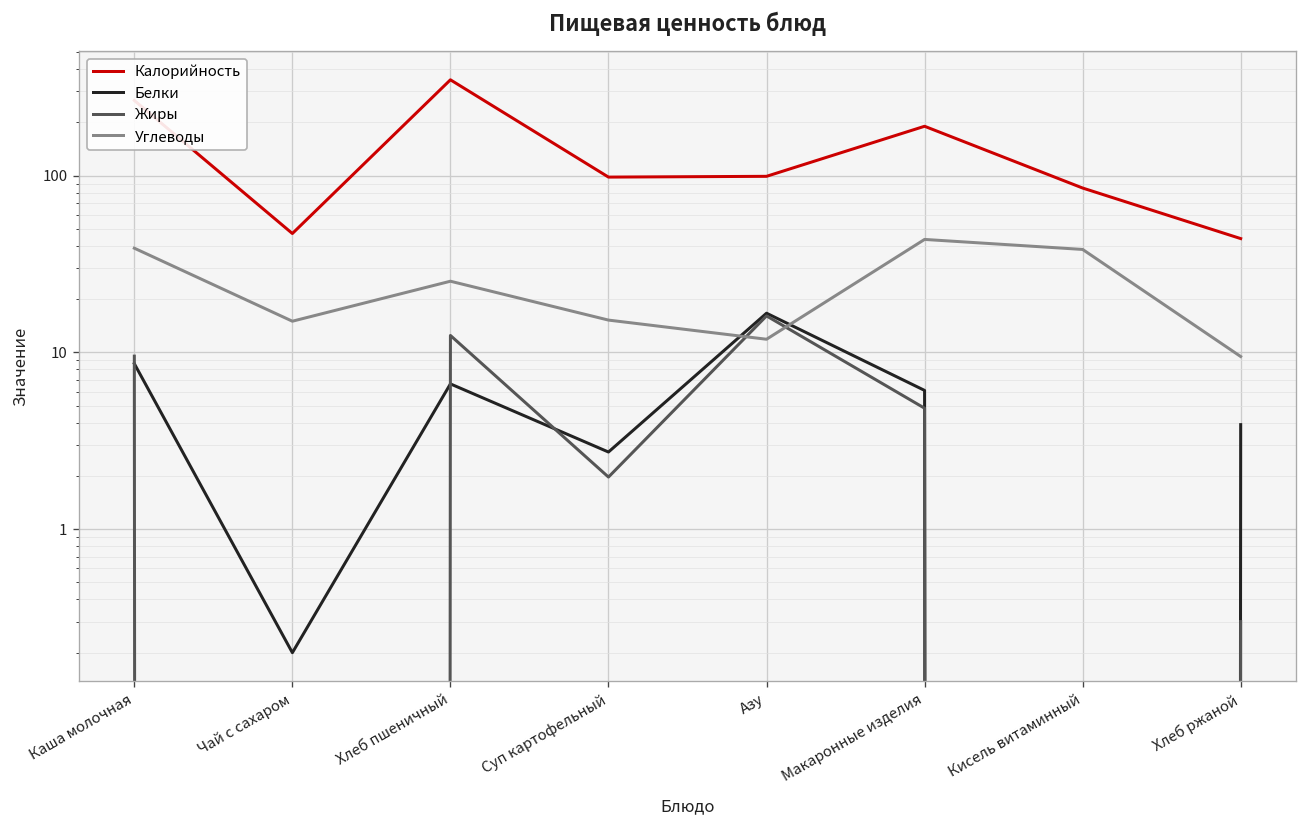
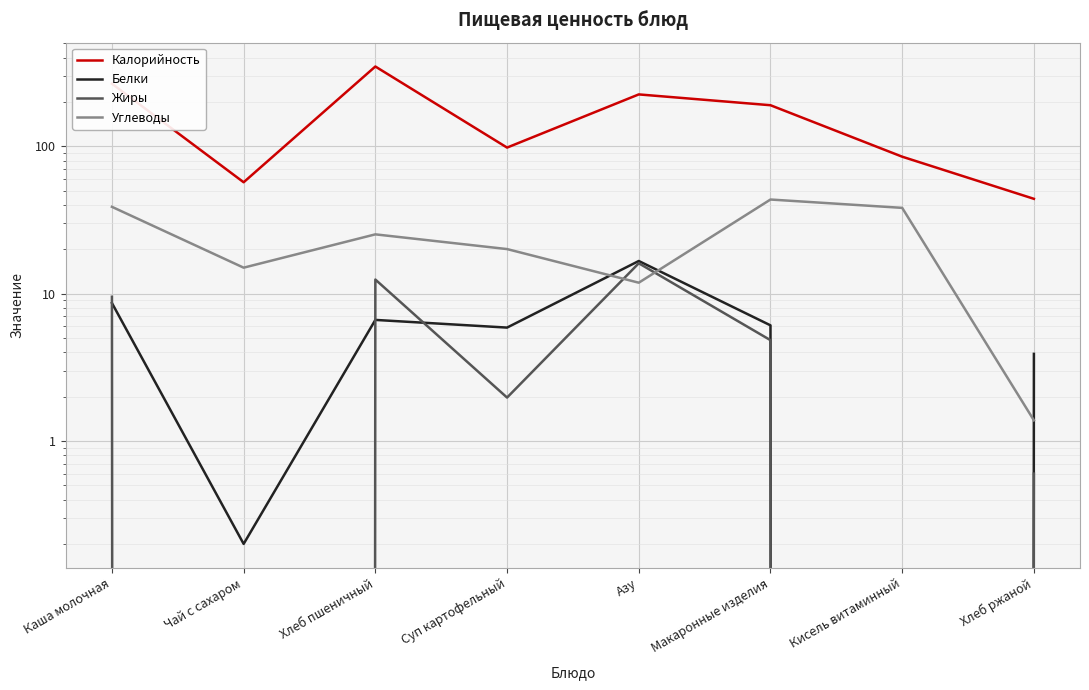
  {
    "Калорийность": {
-     "Чай с сахаром": 47,
+     "Чай с сахаром": 57,
      "Хлеб пшеничный": 350,
      "Суп картофельный": 100,
-     "Азу": 100,
+     "Азу": 230,
      "Макаронные изделия": 190,
      "Кисель витаминный": 90,
      "Хлеб ржаной": 44
    },
    "Белки": {
      "Каша молочная": 9,
      "Чай с сахаром": 0.2,
      "Хлеб пшеничный": 7,
-     "Суп картофельный": 2.7,
+     "Суп картофельный": 5.9,
      "Макаронные изделия": 6.1,
      "Хлеб ржаной": 3.9
    },
    "Жиры": {
      "Каша молочная": 10,
      "Хлеб пшеничный": 12,
      "Суп картофельный": 2.0,
      "Макаронные изделия": 4.8,
-     "Хлеб ржаной": 0.3
+     "Хлеб ржаной": 0.6
    },
    "Углеводы": {
      "Каша молочная": 39,
      "Чай с сахаром": 15,
      "Хлеб пшеничный": 25,
-     "Суп картофельный": 15,
+     "Суп картофельный": 20,
      "Азу": 12,
      "Макаронные изделия": 44,
      "Кисель витаминный": 38,
-     "Хлеб ржаной": 9
+     "Хлеб ржаной": 1.4
    }
  }
